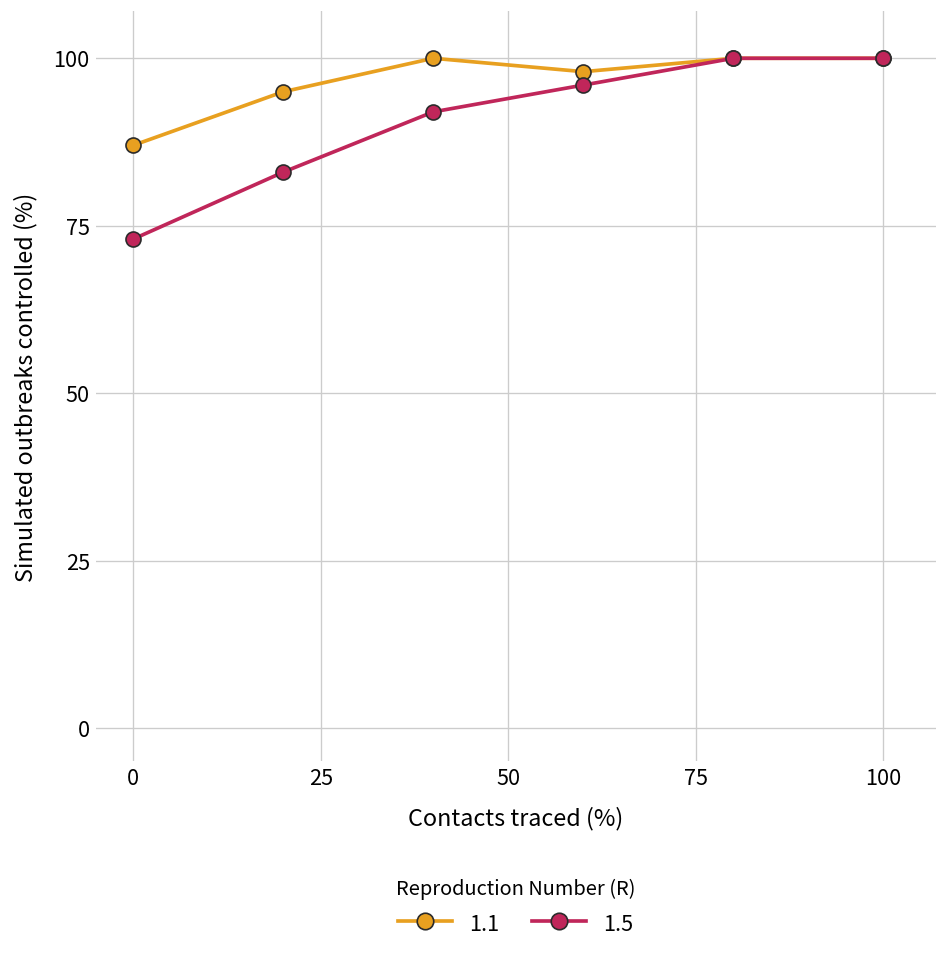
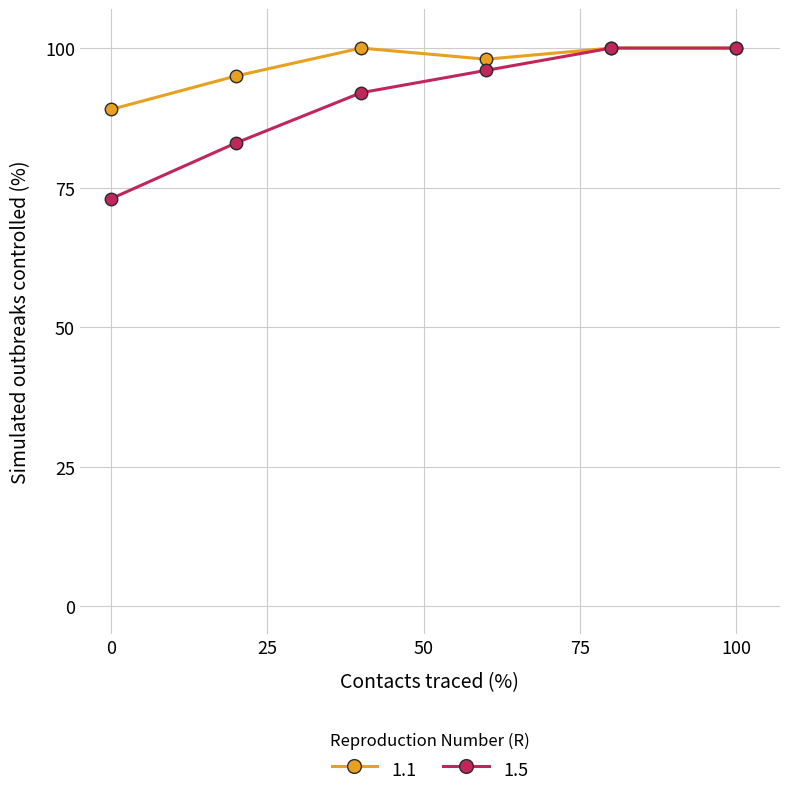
  {
    "1.1": {
-     "0": 87
+     "0": 89
    },
    "1.5": {
      "0": 73
    }
  }
